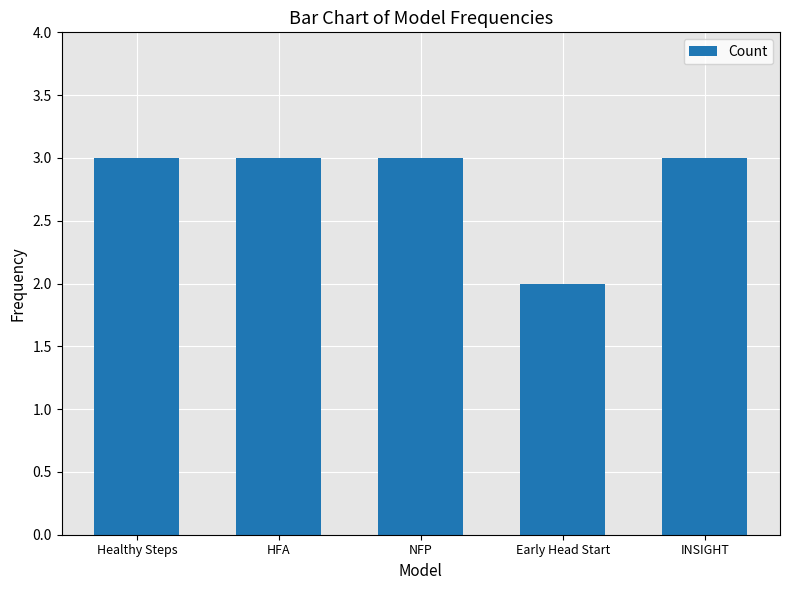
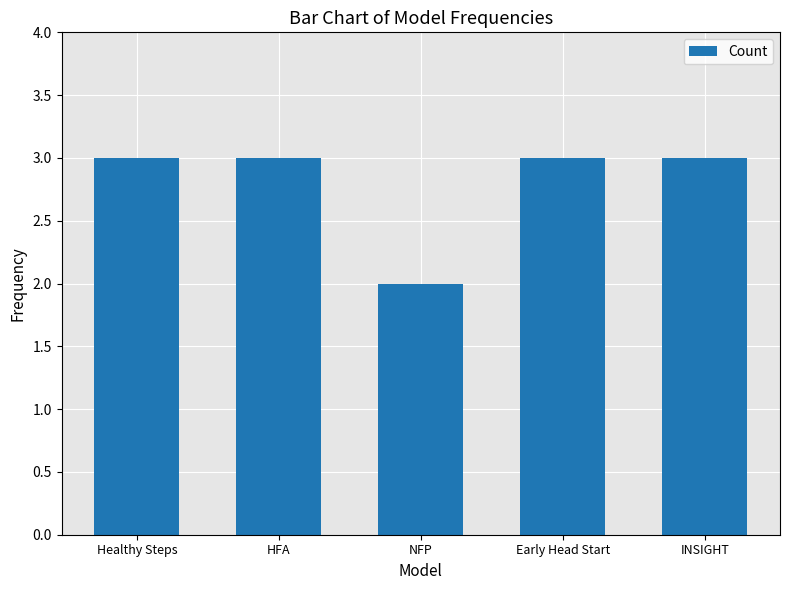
  {
    "Healthy Steps": 3,
    "HFA": 3,
-   "NFP": 3,
-   "Early Head Start": 2,
+   "NFP": 2,
+   "Early Head Start": 3,
    "INSIGHT": 3
  }
